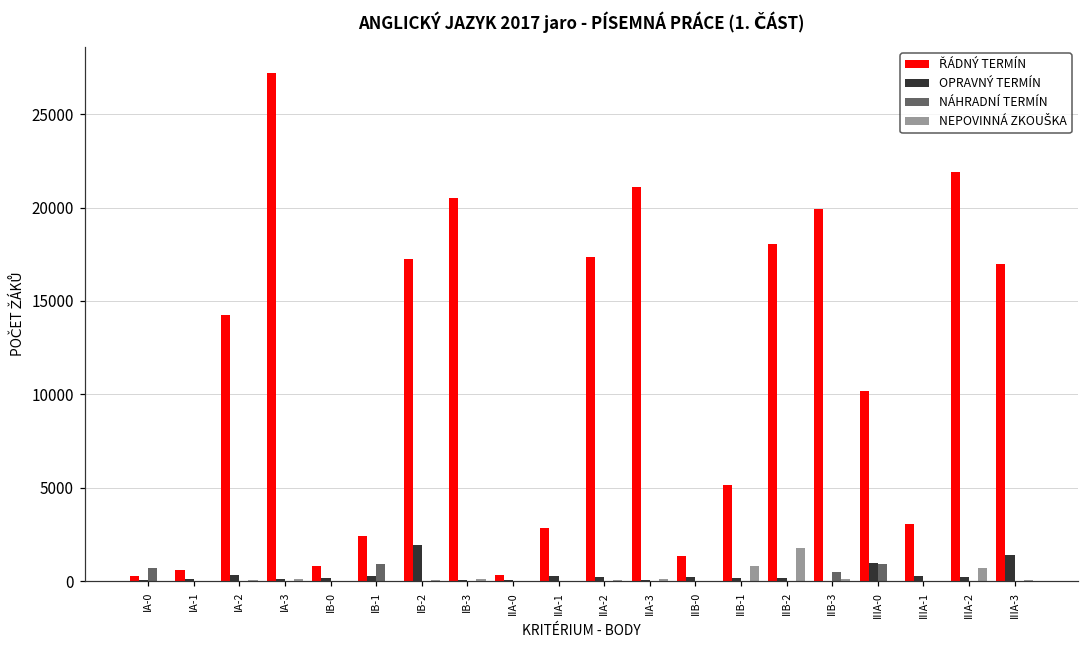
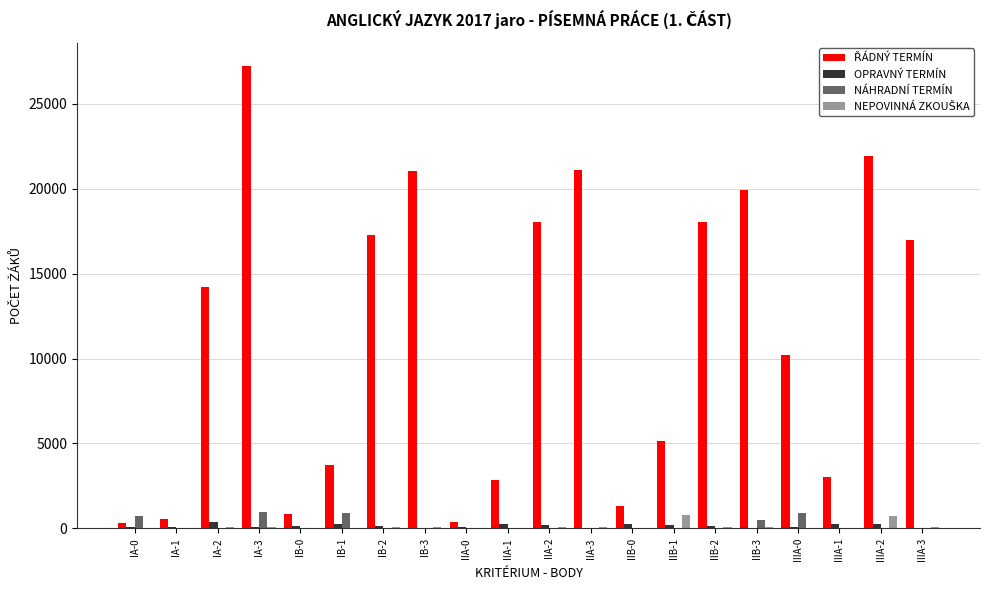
  {
    "ŘÁDNÝ TERMÍN": {
      "IA-0": 300,
      "IA-1": 600,
      "IA-2": 14200,
      "IA-3": 27200,
      "IB-0": 800,
-     "IB-1": 2400,
+     "IB-1": 3700,
      "IB-2": 17300,
-     "IB-3": 20500,
+     "IB-3": 21000,
      "IIA-0": 300,
      "IIA-1": 2800,
-     "IIA-2": 17400,
+     "IIA-2": 18100,
      "IIA-3": 21100,
      "IIB-0": 1300,
      "IIB-1": 5200,
      "IIB-2": 18000,
      "IIB-3": 19900,
      "IIIA-0": 10200,
      "IIIA-1": 3000,
      "IIIA-2": 21900,
      "IIIA-3": 17000
    },
    "OPRAVNÝ TERMÍN": {
      "IA-2": 400,
      "IB-0": 200,
      "IB-1": 300,
-     "IB-2": 1900,
+     "IB-2": 200,
      "IIA-1": 300,
      "IIA-2": 200,
      "IIB-0": 200,
      "IIB-1": 200,
      "IIB-2": 200,
-     "IIIA-0": 1000,
+     "IIIA-0": 100,
      "IIIA-1": 300,
      "IIIA-2": 200,
-     "IIIA-3": 1400
+     "IIIA-3": 0
    },
    "NÁHRADNÍ TERMÍN": {
      "IA-0": 700,
-     "IA-3": 0,
+     "IA-3": 1000,
      "IB-1": 900,
      "IIB-3": 500,
      "IIIA-0": 900
    },
    "NEPOVINNÁ ZKOUŠKA": {
      "IA-0": 0,
      "IIA-0": 0,
      "IIB-0": 0,
      "IIB-1": 800,
-     "IIB-2": 1800,
+     "IIB-2": 100,
      "IIIA-0": 0,
      "IIIA-2": 700
    }
  }
